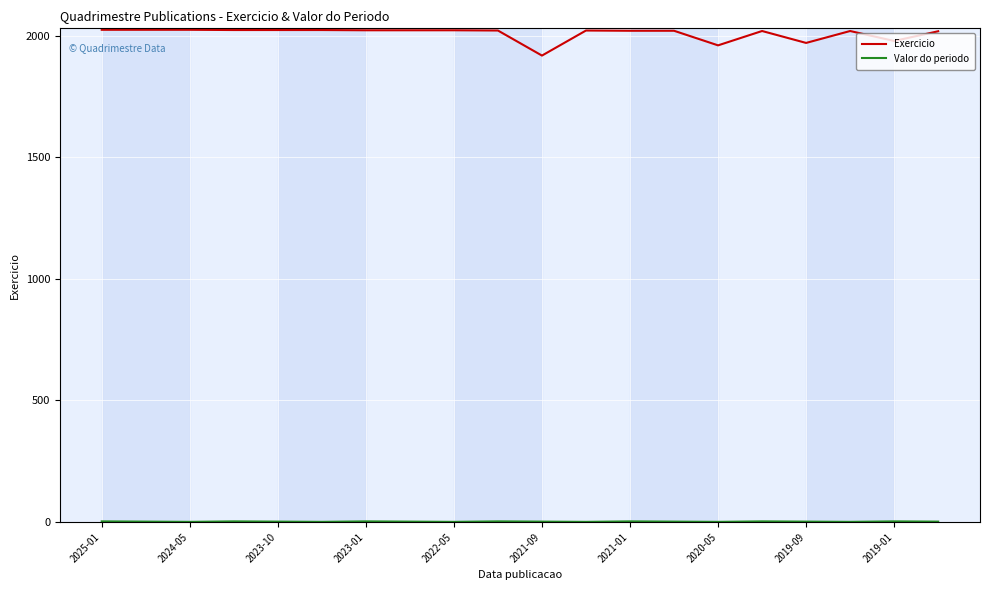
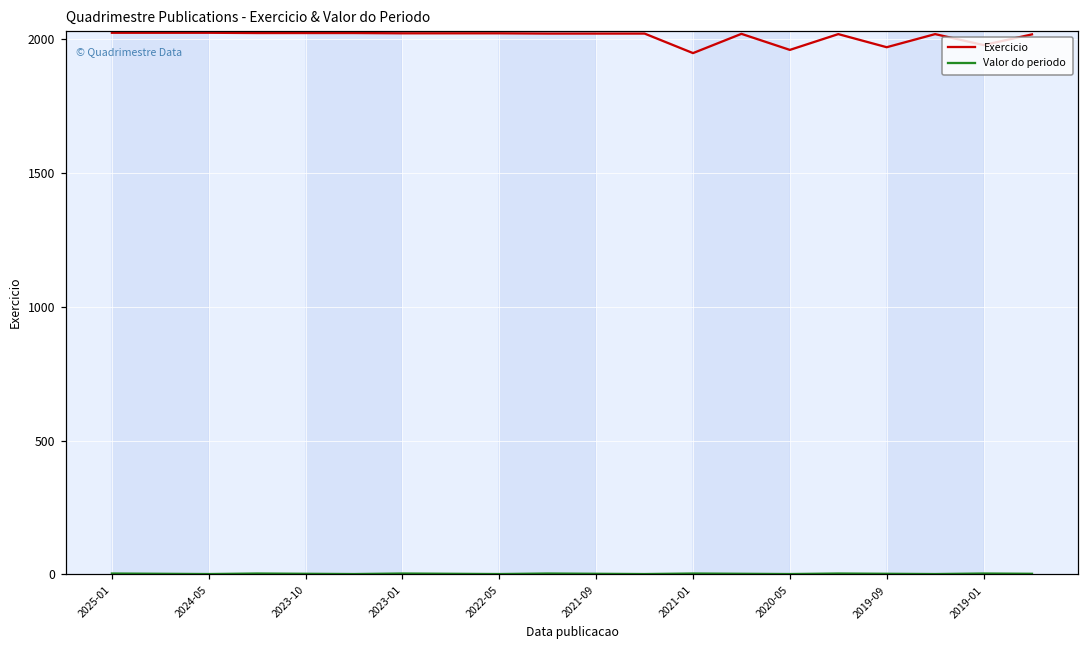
  {
    "Exercicio": {
      "2025-01": 2020,
      "2024-05": 2020,
      "2023-10": 2020,
      "2023-01": 2020,
      "2022-05": 2020,
-     "2021-09": 1920,
-     "2021-01": 2020,
+     "2021-09": 2020,
+     "2021-01": 1950,
      "2020-05": 1960,
      "2019-09": 1970
    },
    "Valor do periodo": {
      "2025-01": 0,
      "2024-05": 0,
      "2023-10": 0,
      "2023-01": 0,
      "2022-05": 0,
      "2021-09": 0,
      "2021-01": 0,
      "2020-05": 0,
      "2019-09": 0,
      "2019-01": 0
    }
  }
